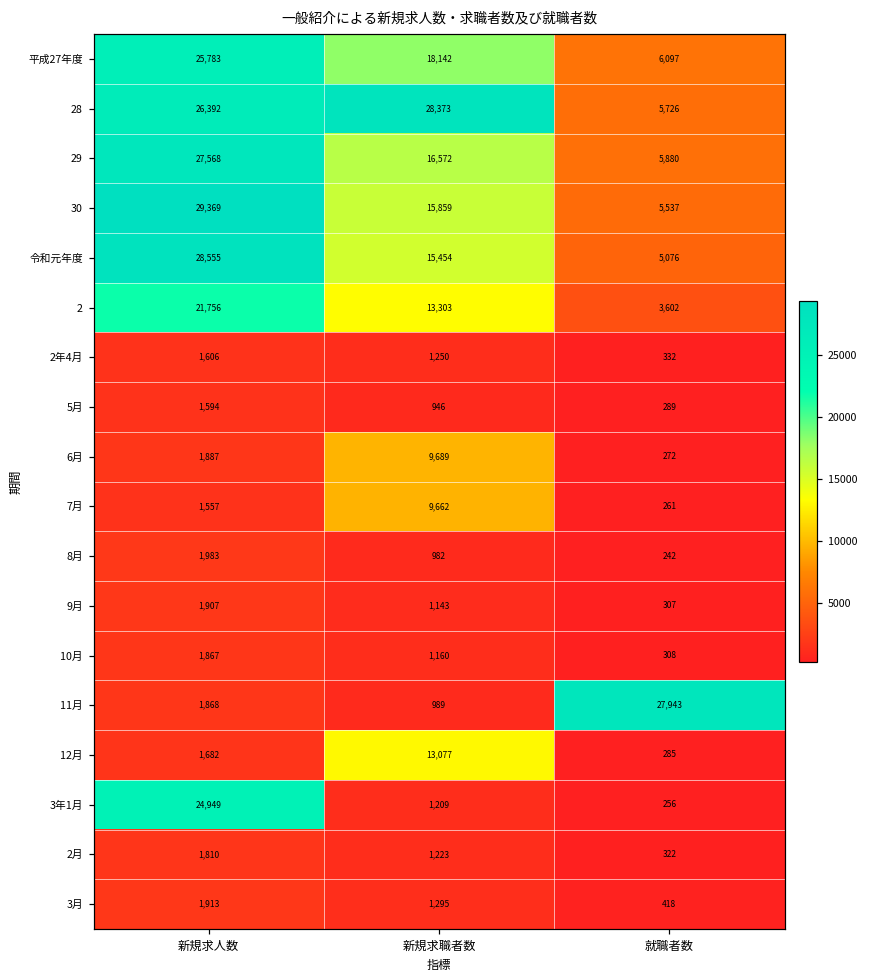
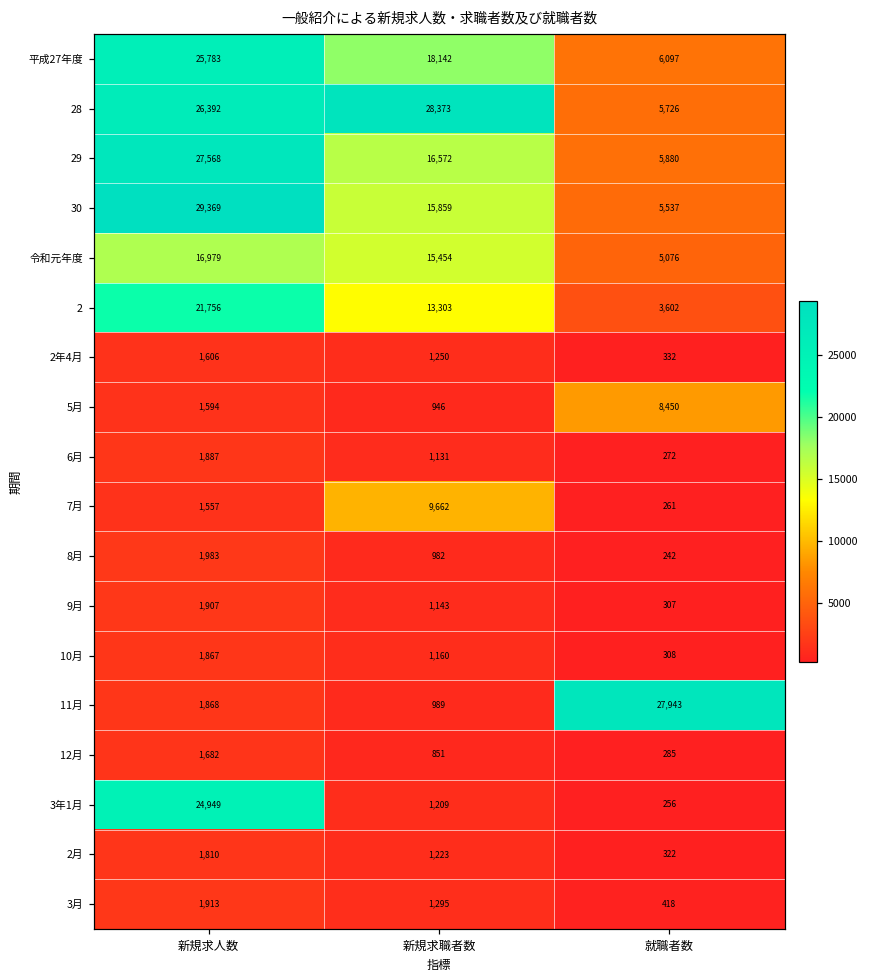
  {
    "平成27年度": {
      "新規求人数": "25,783",
      "新規求職者数": "18,142",
      "就職者数": "6,097"
    },
    "28": {
      "新規求人数": "26,392",
      "新規求職者数": "28,373",
      "就職者数": "5,726"
    },
    "29": {
      "新規求人数": "27,568",
      "新規求職者数": "16,572",
      "就職者数": "5,880"
    },
    "30": {
      "新規求人数": "29,369",
      "新規求職者数": "15,859",
      "就職者数": "5,537"
    },
    "令和元年度": {
-     "新規求人数": "28,555",
+     "新規求人数": "16,979",
      "新規求職者数": "15,454",
      "就職者数": "5,076"
    },
    "2": {
      "新規求人数": "21,756",
      "新規求職者数": "13,303",
      "就職者数": "3,602"
    },
    "2年4月": {
      "新規求人数": "1,606",
      "新規求職者数": "1,250",
      "就職者数": "332"
    },
    "5月": {
      "新規求人数": "1,594",
      "新規求職者数": "946",
-     "就職者数": "289"
+     "就職者数": "8,450"
    },
    "6月": {
      "新規求人数": "1,887",
-     "新規求職者数": "9,689",
+     "新規求職者数": "1,131",
      "就職者数": "272"
    },
    "7月": {
      "新規求人数": "1,557",
      "新規求職者数": "9,662",
      "就職者数": "261"
    },
    "8月": {
      "新規求人数": "1,983",
      "新規求職者数": "982",
      "就職者数": "242"
    },
    "9月": {
      "新規求人数": "1,907",
      "新規求職者数": "1,143",
      "就職者数": "307"
    },
    "10月": {
      "新規求人数": "1,867",
      "新規求職者数": "1,160",
      "就職者数": "308"
    },
    "11月": {
      "新規求人数": "1,868",
      "新規求職者数": "989",
      "就職者数": "27,943"
    },
    "12月": {
      "新規求人数": "1,682",
-     "新規求職者数": "13,077",
+     "新規求職者数": "851",
      "就職者数": "285"
    },
    "3年1月": {
      "新規求人数": "24,949",
      "新規求職者数": "1,209",
      "就職者数": "256"
    },
    "2月": {
      "新規求人数": "1,810",
      "新規求職者数": "1,223",
      "就職者数": "322"
    },
    "3月": {
      "新規求人数": "1,913",
      "新規求職者数": "1,295",
      "就職者数": "418"
    }
  }
